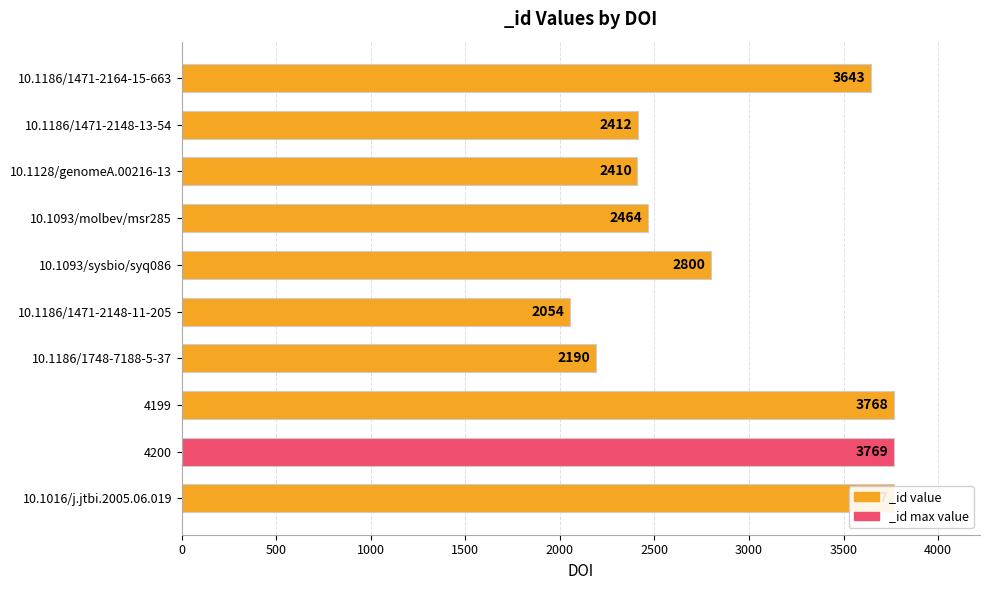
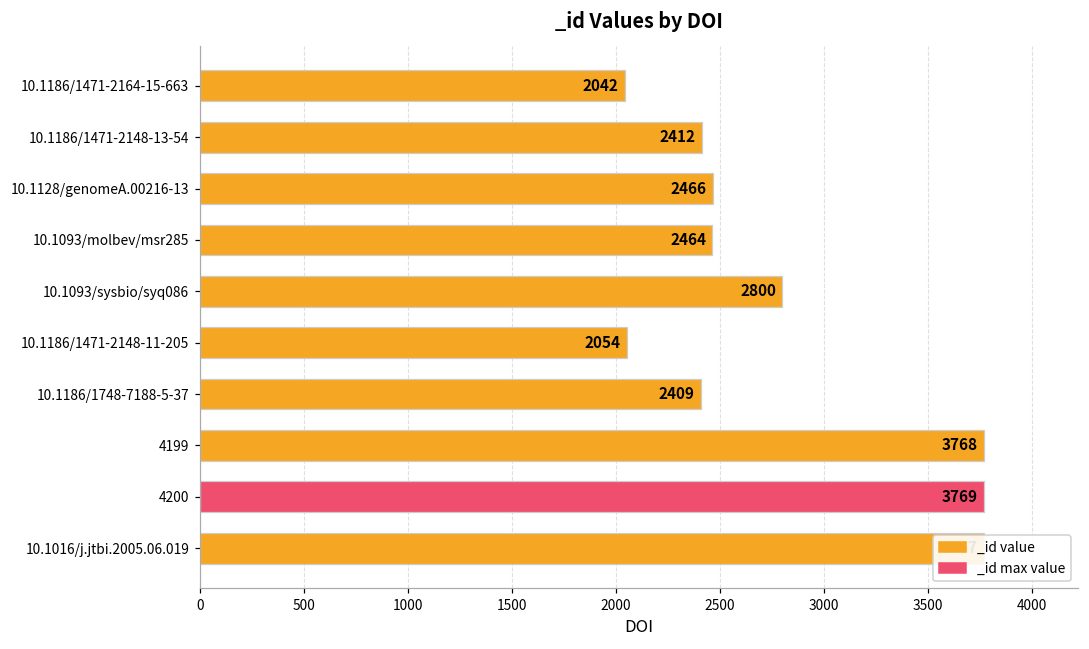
  {
-   "10.1186/1471-2164-15-663": 3643,
+   "10.1186/1471-2164-15-663": 2042,
    "10.1186/1471-2148-13-54": 2412,
-   "10.1128/genomeA.00216-13": 2410,
+   "10.1128/genomeA.00216-13": 2466,
    "10.1093/molbev/msr285": 2464,
    "10.1093/sysbio/syq086": 2800,
    "10.1186/1471-2148-11-205": 2054,
-   "10.1186/1748-7188-5-37": 2190,
+   "10.1186/1748-7188-5-37": 2409,
    "4199": 3768,
    "4200": 3769
  }
